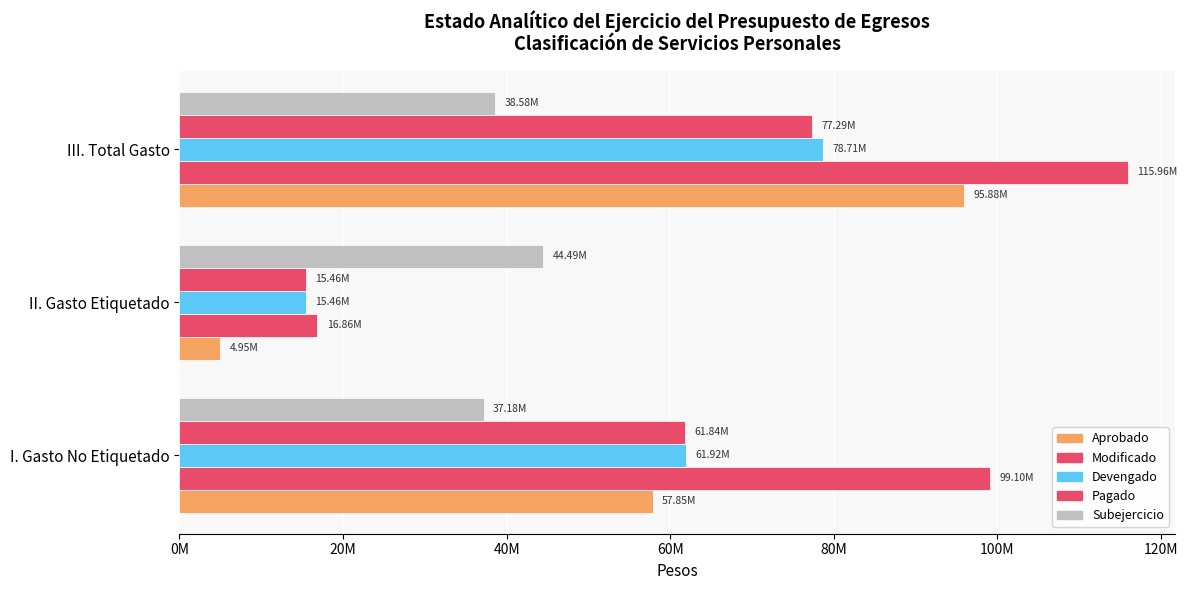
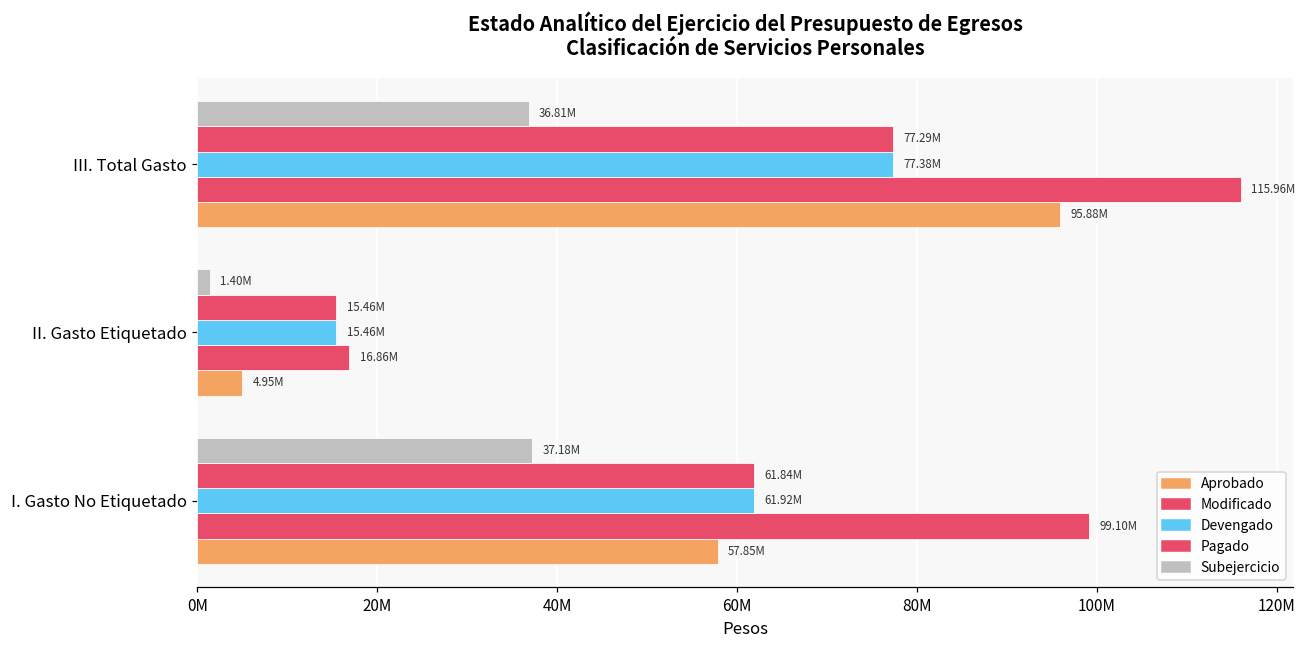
  {
    "Aprobado": {
      "III. Total Gasto": "95.88M",
      "II. Gasto Etiquetado": "4.95M",
      "I. Gasto No Etiquetado": "57.85M"
    },
    "Devengado": {
-     "III. Total Gasto": "78.71M",
+     "III. Total Gasto": "77.38M",
      "II. Gasto Etiquetado": "15.46M",
      "I. Gasto No Etiquetado": "61.92M"
    },
    "Subejercicio": {
-     "III. Total Gasto": "38.58M",
-     "II. Gasto Etiquetado": "44.49M",
+     "III. Total Gasto": "36.81M",
+     "II. Gasto Etiquetado": "1.40M",
      "I. Gasto No Etiquetado": "37.18M"
    }
  }
